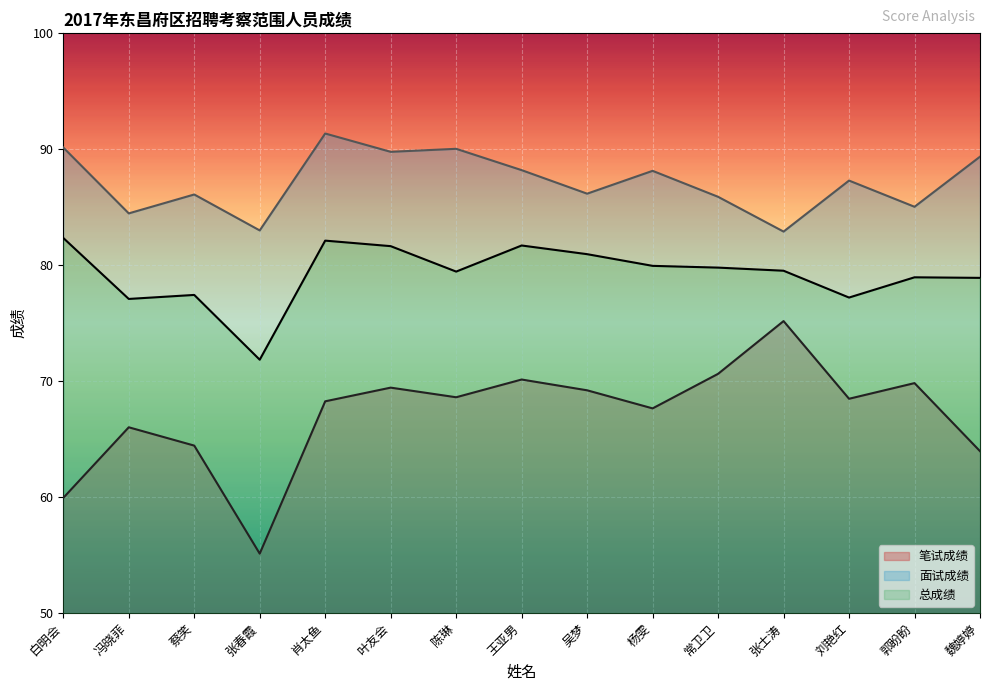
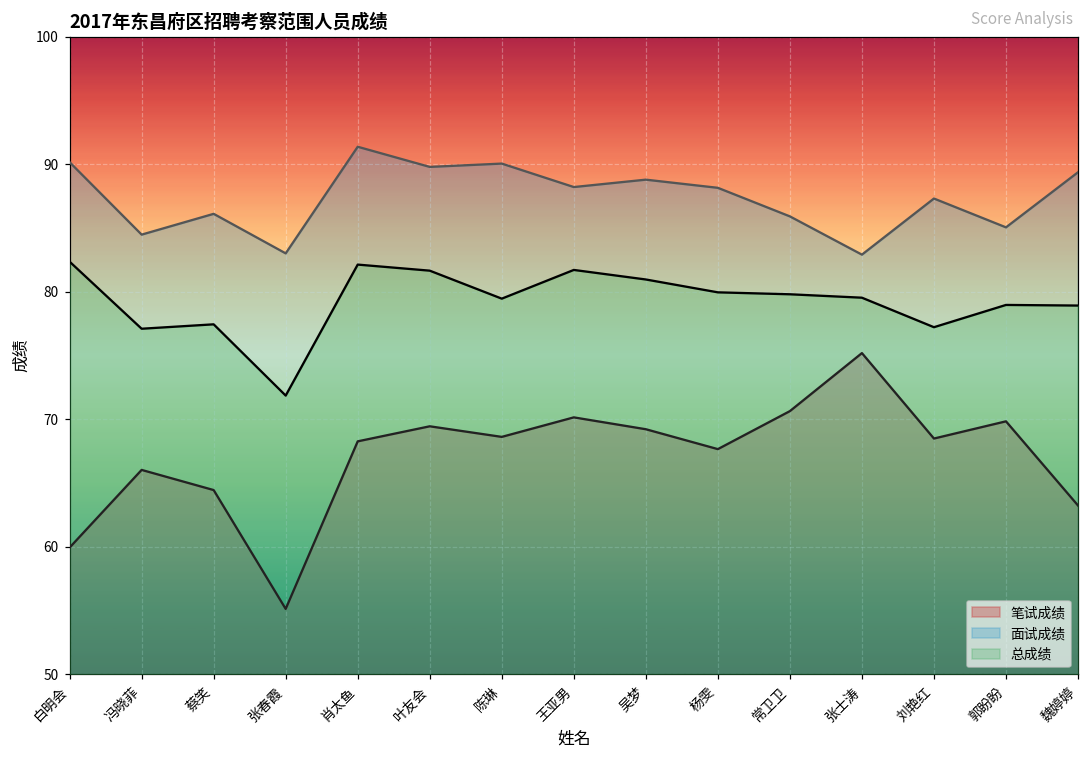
  {
    "笔试成绩": {
      "白明会": 59.9,
      "冯晓菲": 66.0,
      "蔡笑": 64.4,
      "张春霞": 55.1,
      "肖太鱼": 68.3,
      "叶友会": 69.4,
      "陈琳": 68.6,
      "王亚男": 70.1,
      "吴梦": 69.2,
      "杨雯": 67.7,
      "常卫卫": 70.6,
      "张士涛": 75.2,
      "刘艳红": 68.5,
      "郭盼盼": 69.8,
-     "魏婷婷": 64.0
+     "魏婷婷": 63.2
    },
    "面试成绩": {
      "白明会": 90.2,
      "冯晓菲": 84.5,
      "蔡笑": 86.1,
      "张春霞": 83.0,
      "肖太鱼": 91.4,
      "叶友会": 89.8,
      "陈琳": 90.0,
      "王亚男": 88.2,
-     "吴梦": 86.2,
+     "吴梦": 88.8,
      "杨雯": 88.1,
      "常卫卫": 85.9,
      "张士涛": 82.9,
      "刘艳红": 87.3,
      "郭盼盼": 85.0,
      "魏婷婷": 89.4
    },
    "总成绩": {
      "白明会": 82.4,
      "冯晓菲": 77.1,
      "蔡笑": 77.4,
      "张春霞": 71.8,
      "肖太鱼": 82.1,
      "叶友会": 81.6,
      "陈琳": 79.4,
      "王亚男": 81.7,
      "吴梦": 81.0,
      "杨雯": 79.9,
      "常卫卫": 79.8,
      "张士涛": 79.5,
      "刘艳红": 77.2,
      "郭盼盼": 79.0,
      "魏婷婷": 78.9
    }
  }
